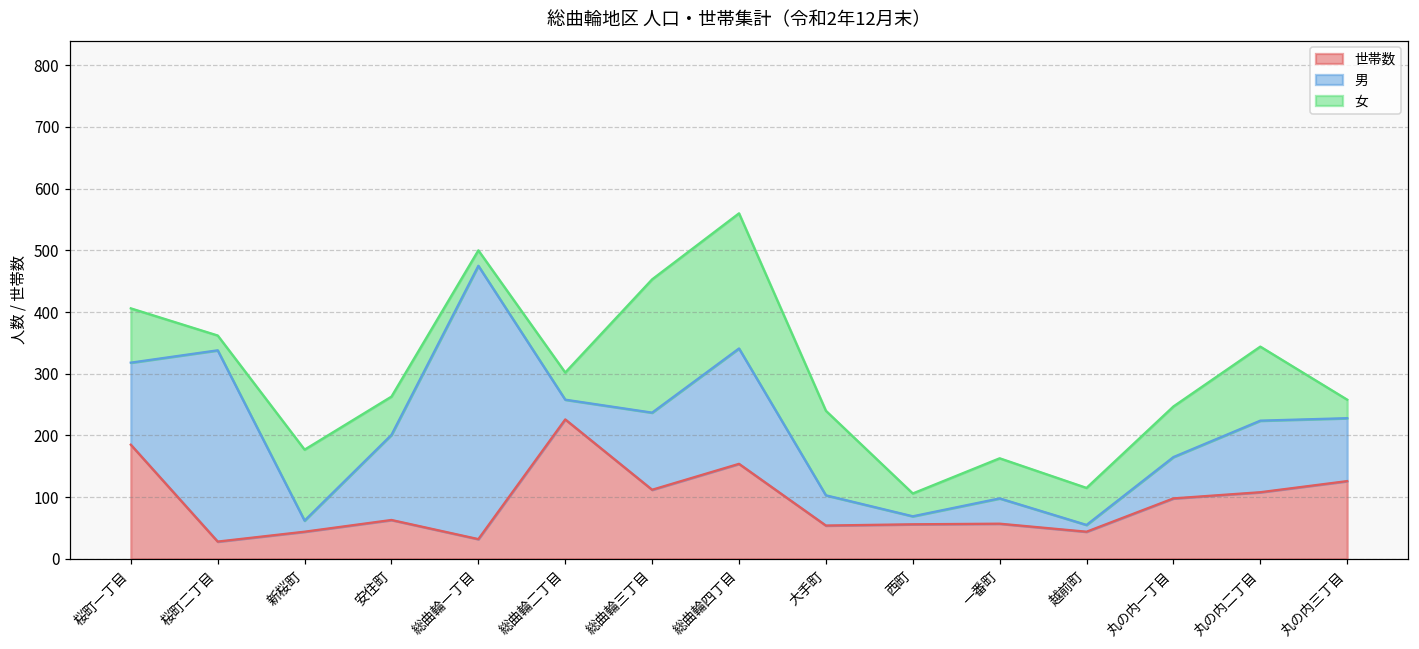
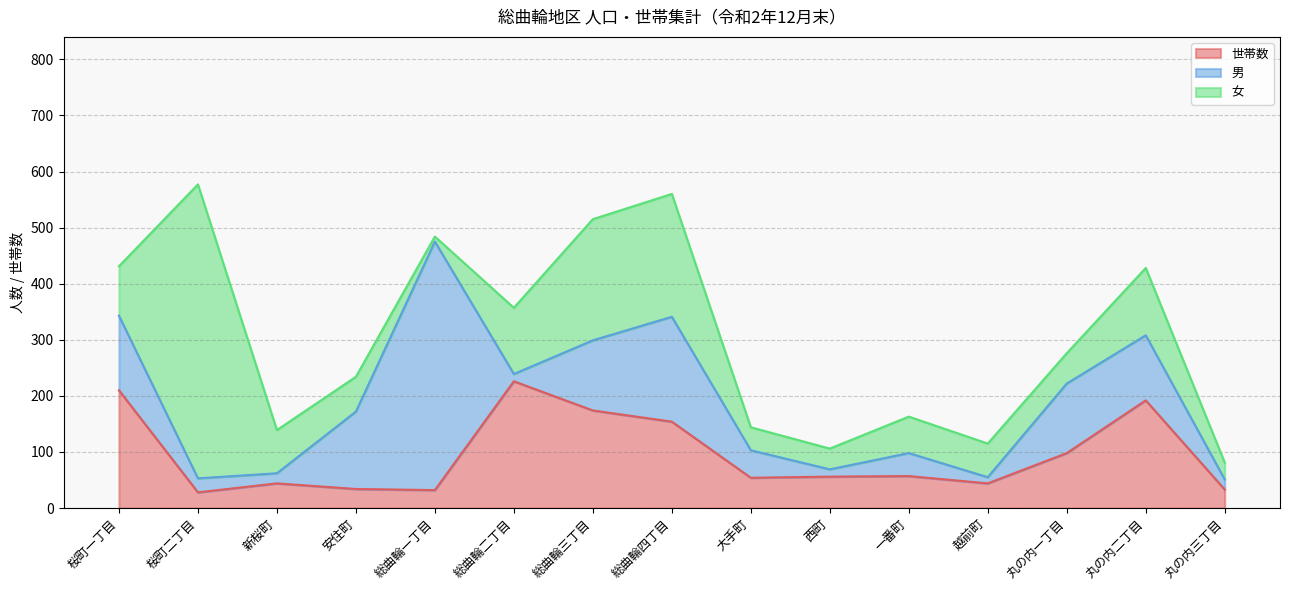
  {
    "世帯数": {
-     "桜町一丁目": 190,
+     "桜町一丁目": 210,
      "桜町二丁目": 30,
      "新桜町": 40,
-     "安住町": 60,
+     "安住町": 30,
      "総曲輪一丁目": 30,
      "総曲輪二丁目": 230,
-     "総曲輪三丁目": 110,
+     "総曲輪三丁目": 170,
      "総曲輪四丁目": 150,
      "大手町": 50,
      "西町": 60,
      "一番町": 60,
      "越前町": 40,
      "丸の内一丁目": 100,
-     "丸の内二丁目": 110,
-     "丸の内三丁目": 130
+     "丸の内二丁目": 190,
+     "丸の内三丁目": 30
    },
    "男": {
      "桜町一丁目": 130,
-     "桜町二丁目": 310,
+     "桜町二丁目": 30,
      "新桜町": 20,
      "安住町": 140,
      "総曲輪一丁目": 440,
-     "総曲輪二丁目": 30,
+     "総曲輪二丁目": 10,
      "総曲輪三丁目": 130,
      "総曲輪四丁目": 190,
      "大手町": 50,
      "西町": 10,
      "一番町": 40,
      "越前町": 10,
-     "丸の内一丁目": 70,
+     "丸の内一丁目": 120,
      "丸の内二丁目": 120,
-     "丸の内三丁目": 100
+     "丸の内三丁目": 20
    },
    "女": {
      "桜町一丁目": 90,
-     "桜町二丁目": 20,
-     "新桜町": 120,
+     "桜町二丁目": 520,
+     "新桜町": 80,
      "安住町": 60,
-     "総曲輪一丁目": 30,
-     "総曲輪二丁目": 40,
+     "総曲輪一丁目": 10,
+     "総曲輪二丁目": 120,
      "総曲輪三丁目": 220,
      "総曲輪四丁目": 220,
-     "大手町": 140,
+     "大手町": 40,
      "西町": 40,
      "一番町": 70,
      "越前町": 60,
-     "丸の内一丁目": 80,
+     "丸の内一丁目": 50,
      "丸の内二丁目": 120,
      "丸の内三丁目": 30
    }
  }
